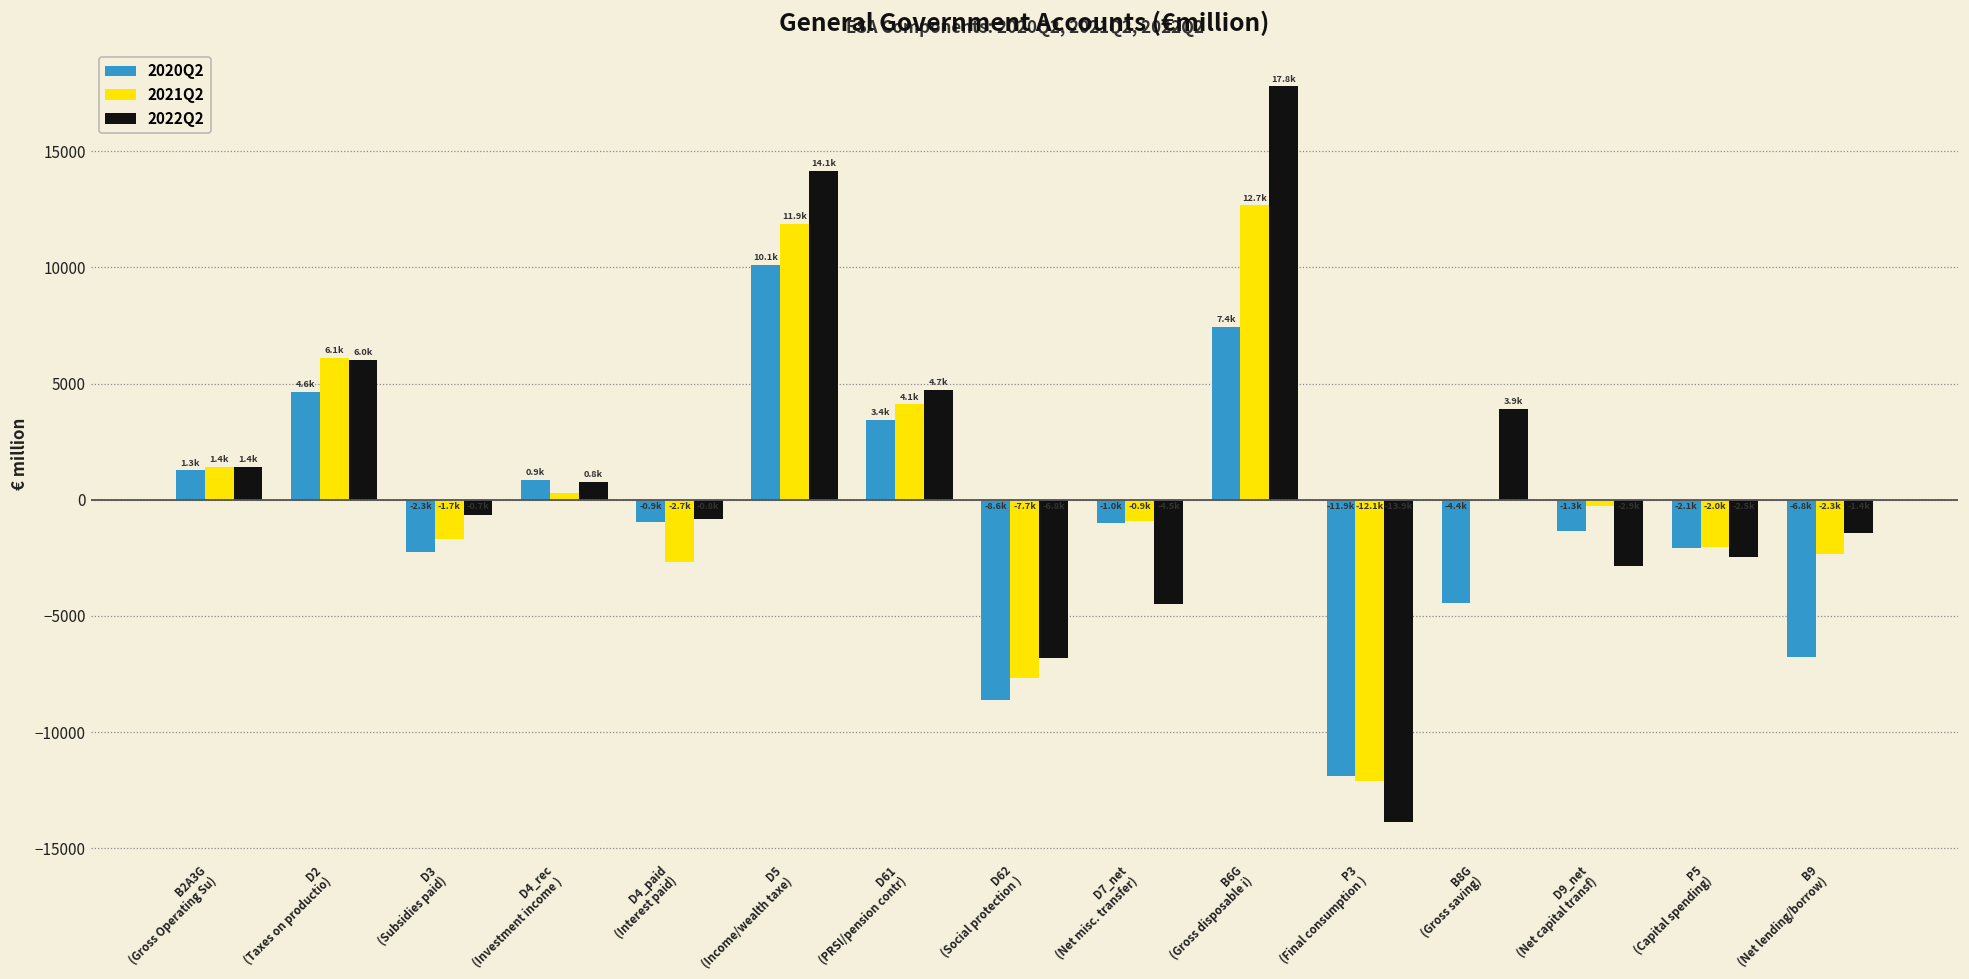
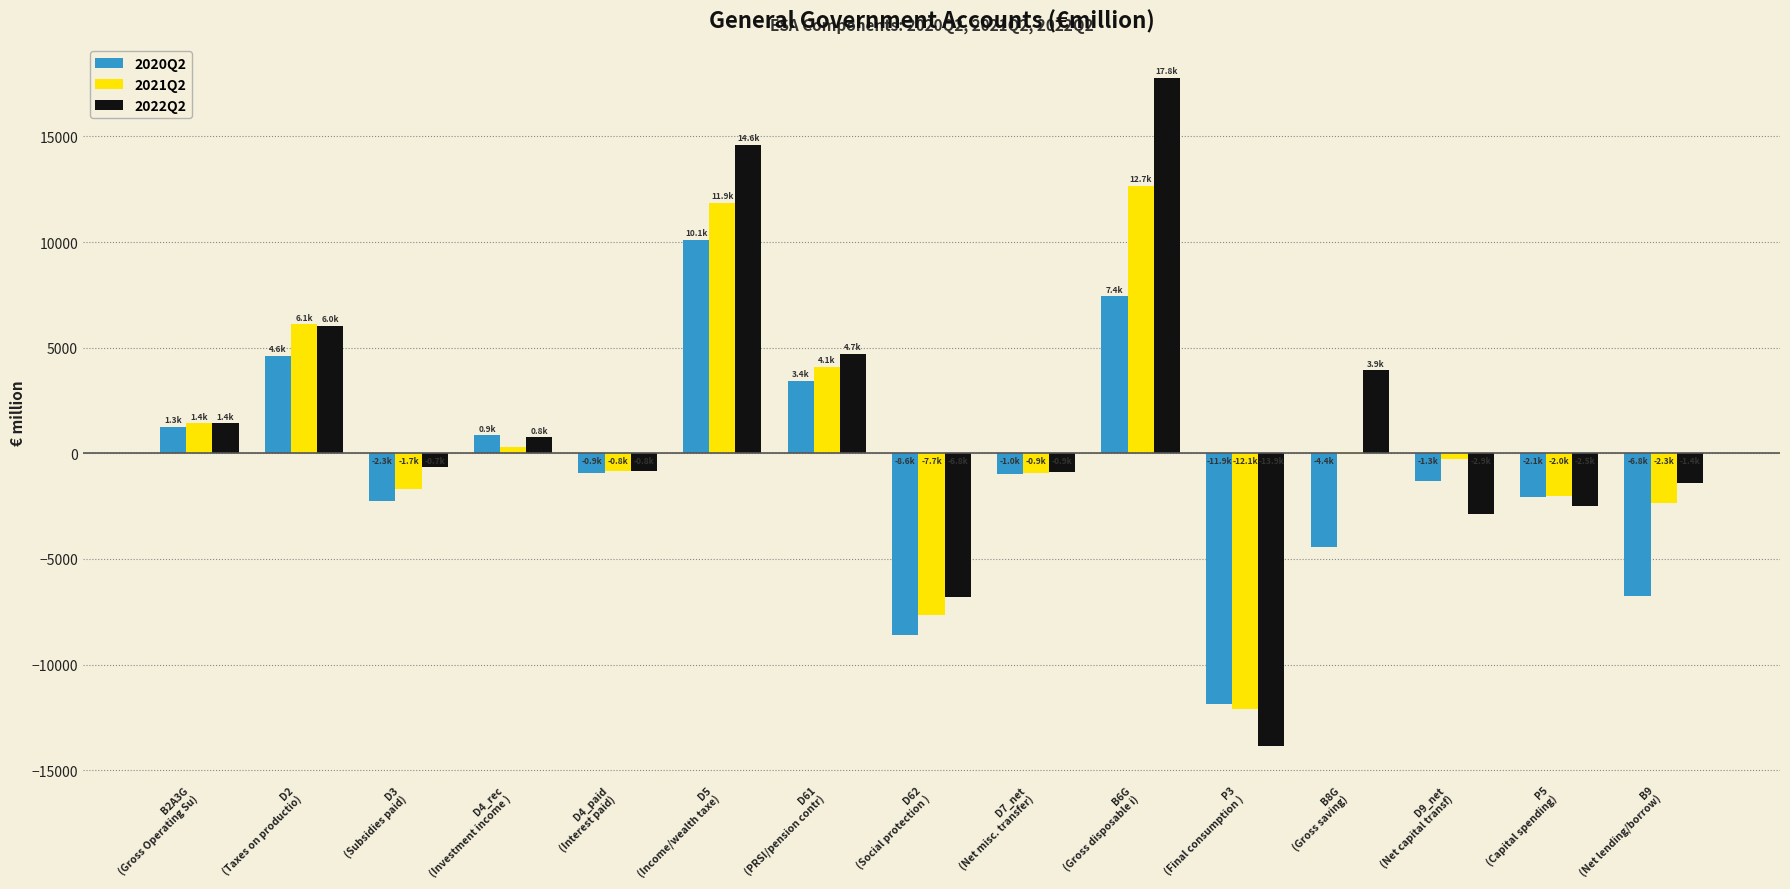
  {
    "2020Q2": {
      "B2A3G (Gross Operating Su)": "1.3k",
      "D2 (Taxes on productio)": "4.6k",
      "D3 (Subsidies paid)": "-2.3k",
      "D4_rec (Investment income )": "0.9k",
      "D4_paid (Interest paid)": "-0.9k",
      "D5 (Income/wealth taxe)": "10.1k",
      "D61 (PRSI/pension contr)": "3.4k",
      "D62 (Social protection )": "-8.6k",
      "D7_net (Net misc. transfer)": "-1.0k",
      "B6G (Gross disposable i)": "7.4k",
      "P3 (Final consumption )": "-11.9k",
      "B8G (Gross saving)": "-4.4k",
      "D9_net (Net capital transf)": "-1.3k",
      "P5 (Capital spending)": "-2.1k",
      "B9 (Net lending/borrow)": "-6.8k"
    },
    "2021Q2": {
      "B2A3G (Gross Operating Su)": "1.4k",
      "D2 (Taxes on productio)": "6.1k",
      "D3 (Subsidies paid)": "-1.7k",
-     "D4_paid (Interest paid)": "-2.7k",
+     "D4_paid (Interest paid)": "-0.8k",
      "D5 (Income/wealth taxe)": "11.9k",
      "D61 (PRSI/pension contr)": "4.1k",
      "D62 (Social protection )": "-7.7k",
      "D7_net (Net misc. transfer)": "-0.9k",
      "B6G (Gross disposable i)": "12.7k",
      "P3 (Final consumption )": "-12.1k",
      "P5 (Capital spending)": "-2.0k",
      "B9 (Net lending/borrow)": "-2.3k"
    },
    "2022Q2": {
      "B2A3G (Gross Operating Su)": "1.4k",
      "D2 (Taxes on productio)": "6.0k",
      "D4_rec (Investment income )": "0.8k",
-     "D5 (Income/wealth taxe)": "14.1k",
+     "D5 (Income/wealth taxe)": "14.6k",
      "D61 (PRSI/pension contr)": "4.7k",
-     "D7_net (Net misc. transfer)": "-4500",
+     "D7_net (Net misc. transfer)": "-900",
      "B6G (Gross disposable i)": "17.8k",
      "B8G (Gross saving)": "3.9k"
    }
  }
